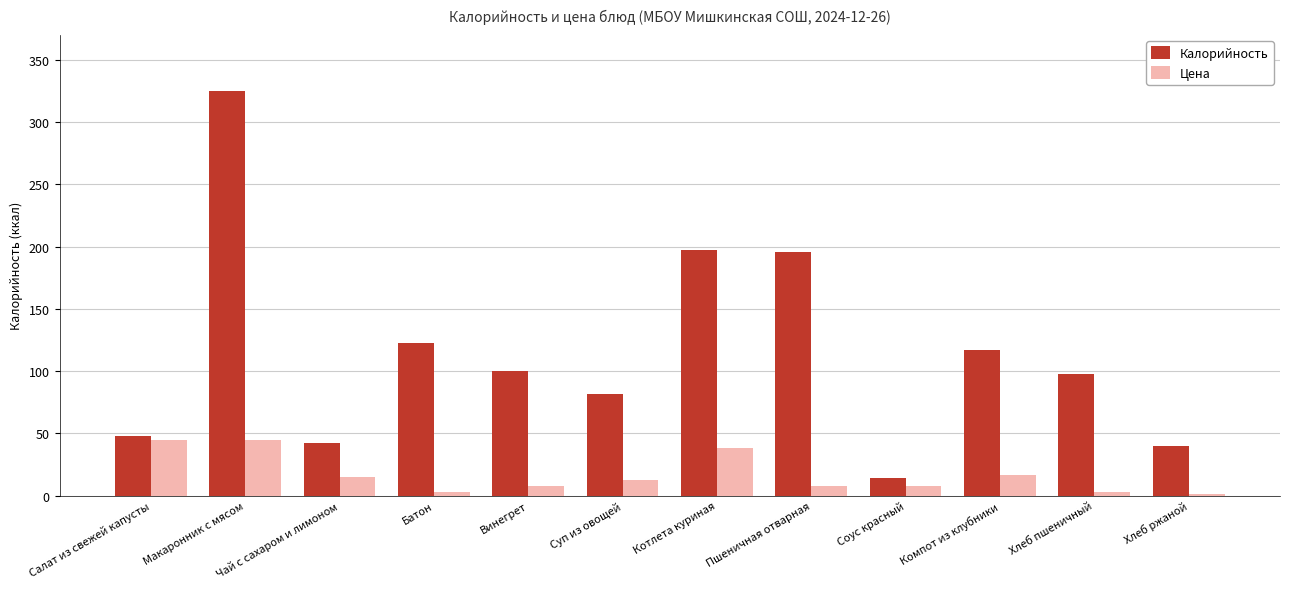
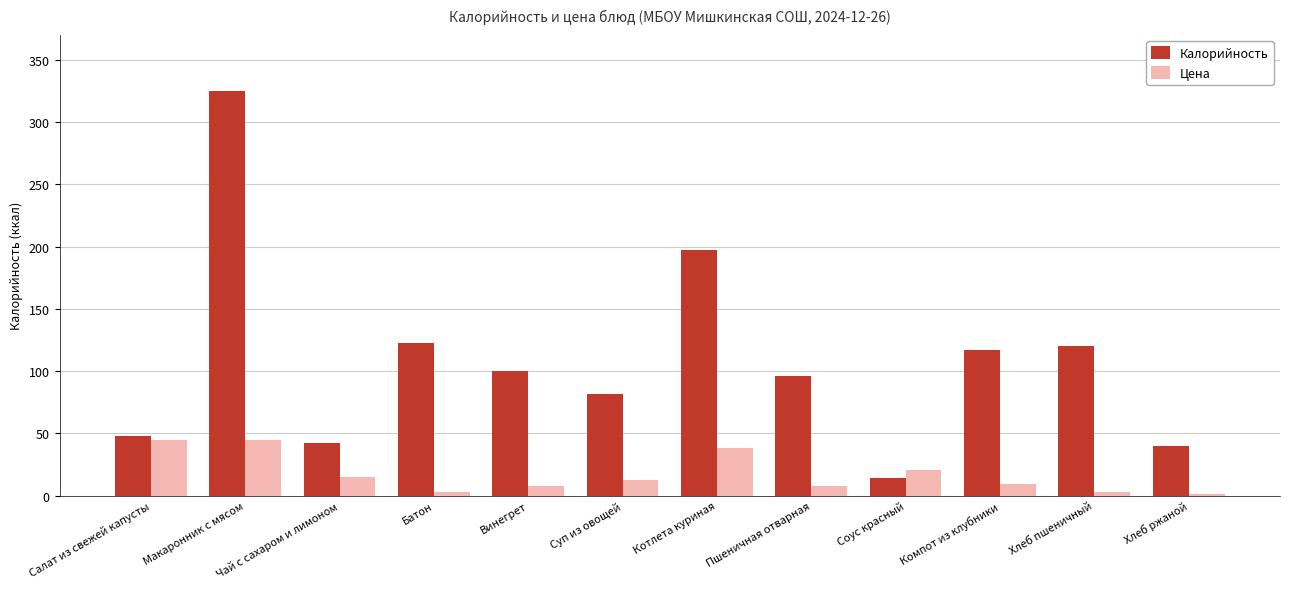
  {
    "Калорийность": {
      "Салат из свежей капусты": 48,
      "Макаронник с мясом": 325,
      "Чай с сахаром и лимоном": 42,
      "Батон": 123,
      "Винегрет": 100,
      "Суп из овощей": 82,
      "Котлета куриная": 198,
-     "Пшеничная отварная": 196,
+     "Пшеничная отварная": 96,
      "Соус красный": 14,
      "Компот из клубники": 117,
-     "Хлеб пшеничный": 98,
+     "Хлеб пшеничный": 120,
      "Хлеб ржаной": 40
    },
    "Цена": {
      "Салат из свежей капусты": 45,
      "Макаронник с мясом": 44,
      "Чай с сахаром и лимоном": 15,
      "Батон": 3,
      "Винегрет": 8,
      "Суп из овощей": 13,
      "Котлета куриная": 38,
      "Пшеничная отварная": 8,
-     "Соус красный": 8,
-     "Компот из клубники": 17,
+     "Соус красный": 20,
+     "Компот из клубники": 10,
      "Хлеб пшеничный": 3
    }
  }
